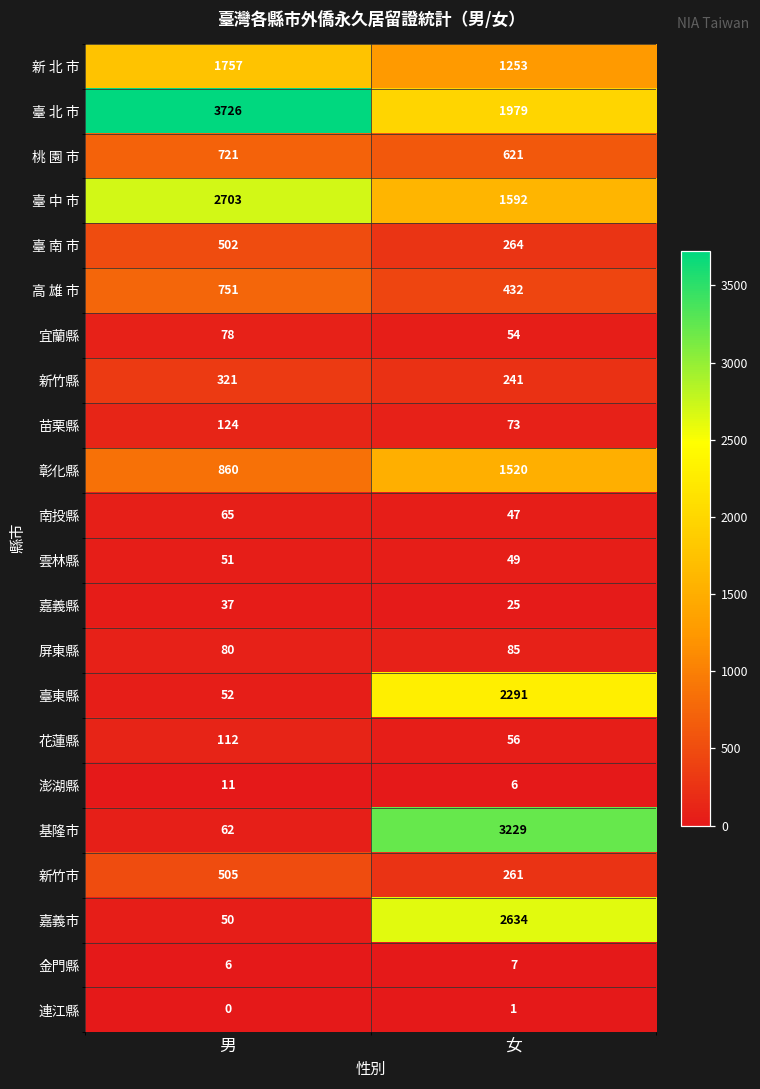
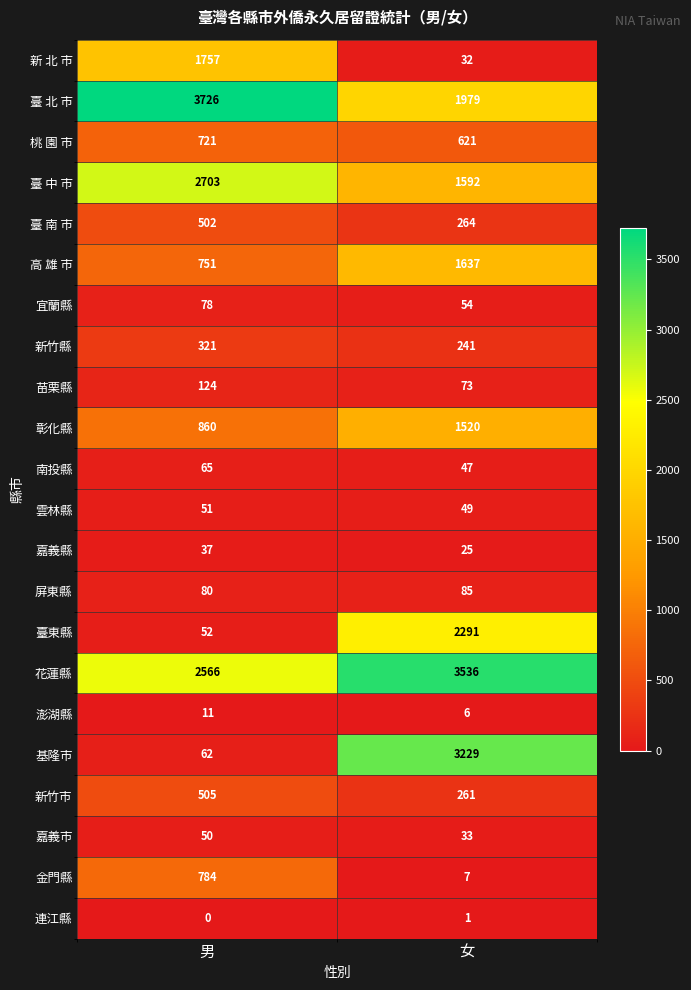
  {
    "新 北 市": {
      "男": 1757,
-     "女": 1253
+     "女": 32
    },
    "臺 北 市": {
      "男": 3726,
      "女": 1979
    },
    "桃 園 市": {
      "男": 721,
      "女": 621
    },
    "臺 中 市": {
      "男": 2703,
      "女": 1592
    },
    "臺 南 市": {
      "男": 502,
      "女": 264
    },
    "高 雄 市": {
      "男": 751,
-     "女": 432
+     "女": 1637
    },
    "宜蘭縣": {
      "男": 78,
      "女": 54
    },
    "新竹縣": {
      "男": 321,
      "女": 241
    },
    "苗栗縣": {
      "男": 124,
      "女": 73
    },
    "彰化縣": {
      "男": 860,
      "女": 1520
    },
    "南投縣": {
      "男": 65,
      "女": 47
    },
    "雲林縣": {
      "男": 51,
      "女": 49
    },
    "嘉義縣": {
      "男": 37,
      "女": 25
    },
    "屏東縣": {
      "男": 80,
      "女": 85
    },
    "臺東縣": {
      "男": 52,
      "女": 2291
    },
    "花蓮縣": {
-     "男": 112,
-     "女": 56
+     "男": 2566,
+     "女": 3536
    },
    "澎湖縣": {
      "男": 11,
      "女": 6
    },
    "基隆市": {
      "男": 62,
      "女": 3229
    },
    "新竹市": {
      "男": 505,
      "女": 261
    },
    "嘉義市": {
      "男": 50,
-     "女": 2634
+     "女": 33
    },
    "金門縣": {
-     "男": 6,
+     "男": 784,
      "女": 7
    },
    "連江縣": {
      "男": 0,
      "女": 1
    }
  }
